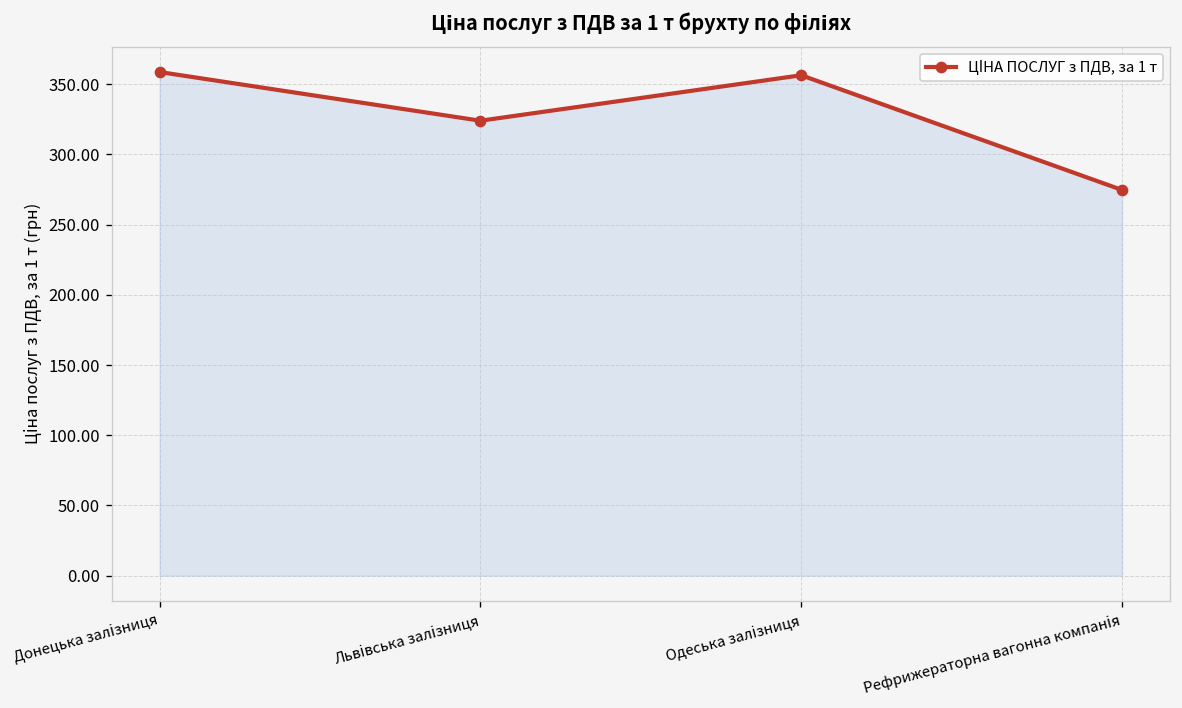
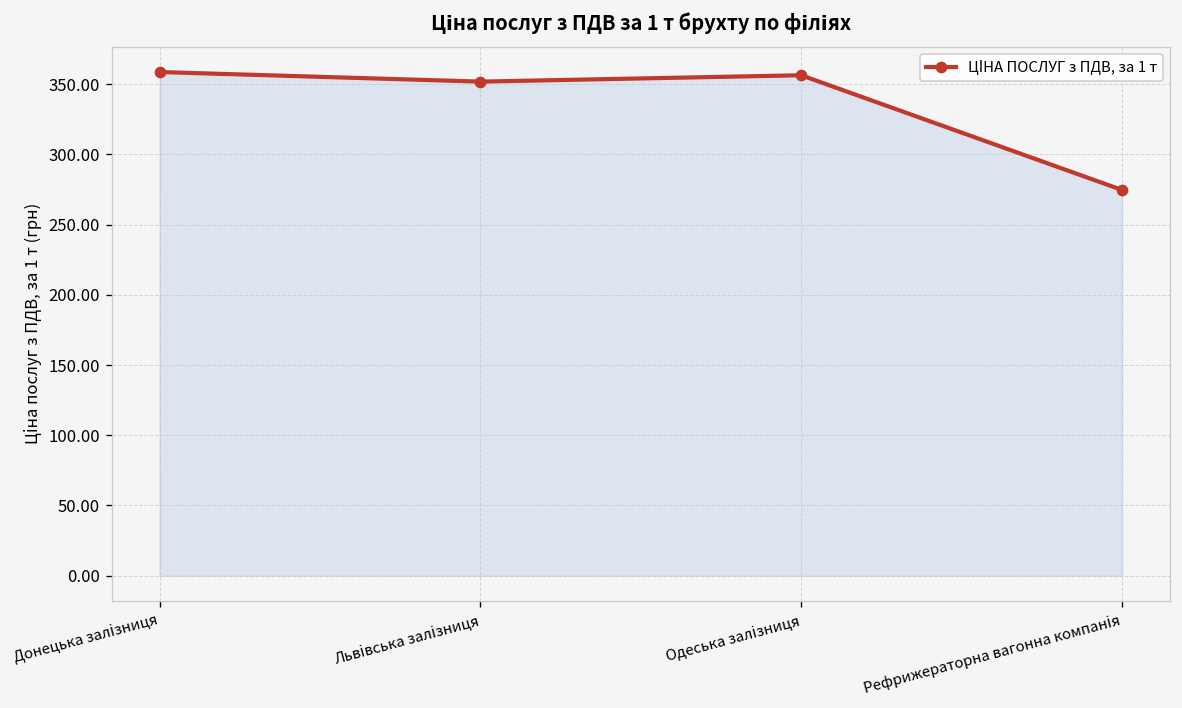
  {
    "Донецька залізниця": 359,
-   "Львівська залізниця": 324,
+   "Львівська залізниця": 352,
    "Одеська залізниця": 356,
    "Рефрижераторна вагонна компанія": 275
  }
